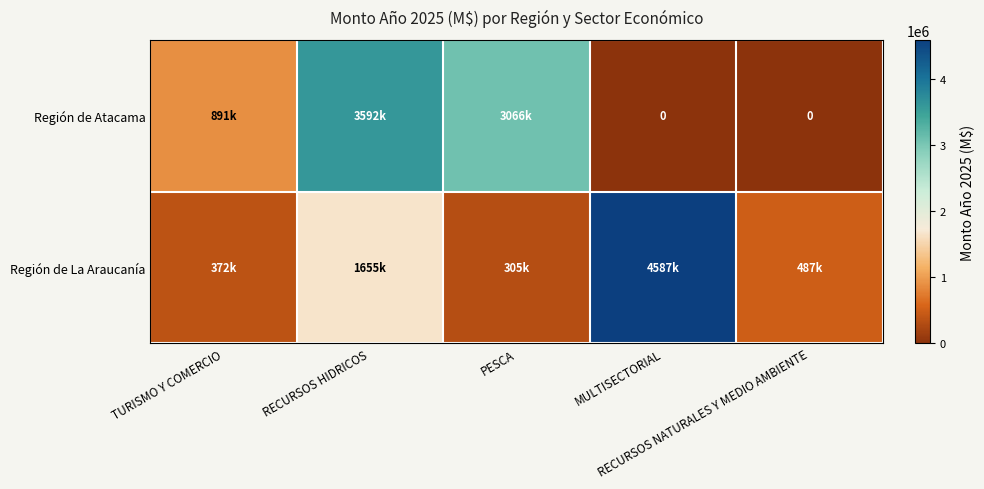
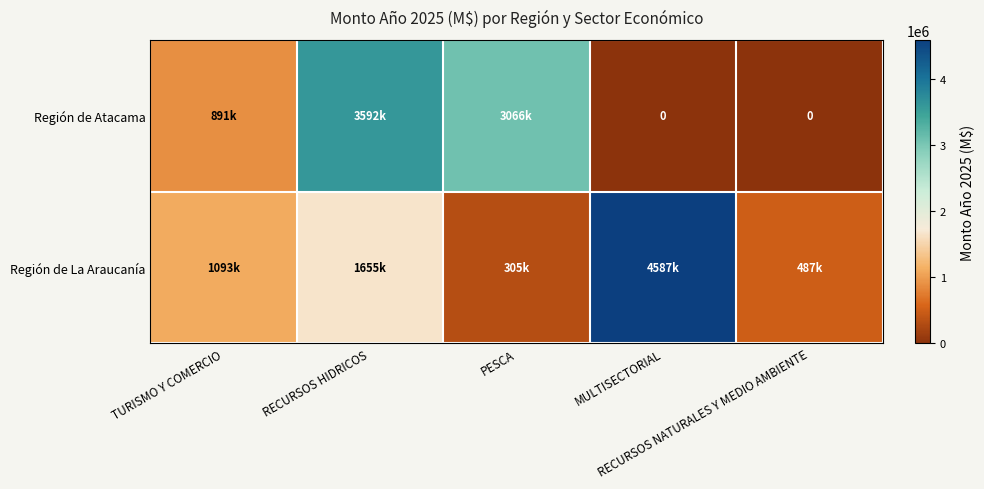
  {
    "Región de Atacama": {
      "TURISMO Y COMERCIO": "891k",
      "RECURSOS HIDRICOS": "3592k",
      "PESCA": "3066k",
      "MULTISECTORIAL": "0",
      "RECURSOS NATURALES Y MEDIO AMBIENTE": "0"
    },
    "Región de La Araucanía": {
-     "TURISMO Y COMERCIO": "372k",
+     "TURISMO Y COMERCIO": "1093k",
      "RECURSOS HIDRICOS": "1655k",
      "PESCA": "305k",
      "MULTISECTORIAL": "4587k",
      "RECURSOS NATURALES Y MEDIO AMBIENTE": "487k"
    }
  }
